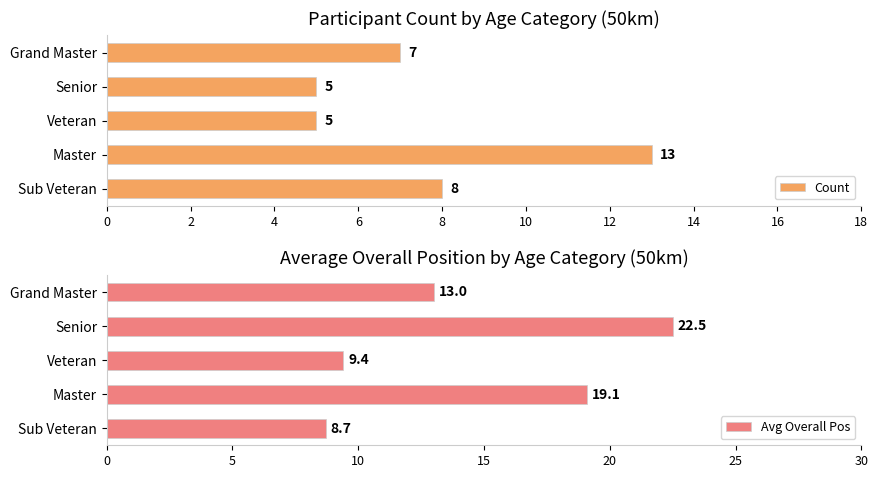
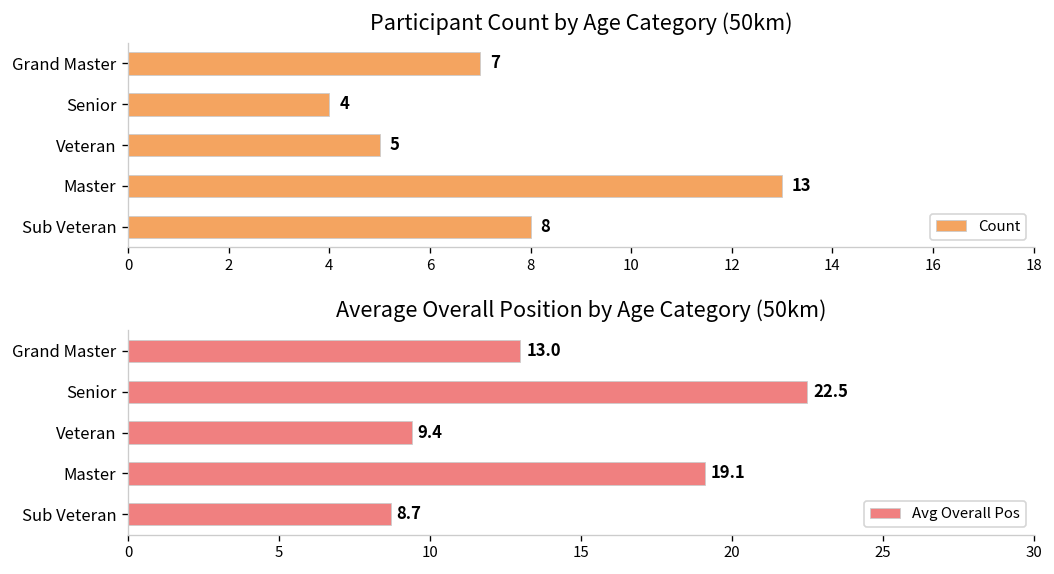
  {
    "Participant Count by Age Category (50km)": {
      "Grand Master": 7,
-     "Senior": 5,
+     "Senior": 4,
      "Veteran": 5,
      "Master": 13,
      "Sub Veteran": 8
    },
    "Average Overall Position by Age Category (50km)": {
      "Grand Master": 13.0,
      "Senior": 22.5,
      "Veteran": 9.4,
      "Master": 19.1,
      "Sub Veteran": 8.7
    }
  }
